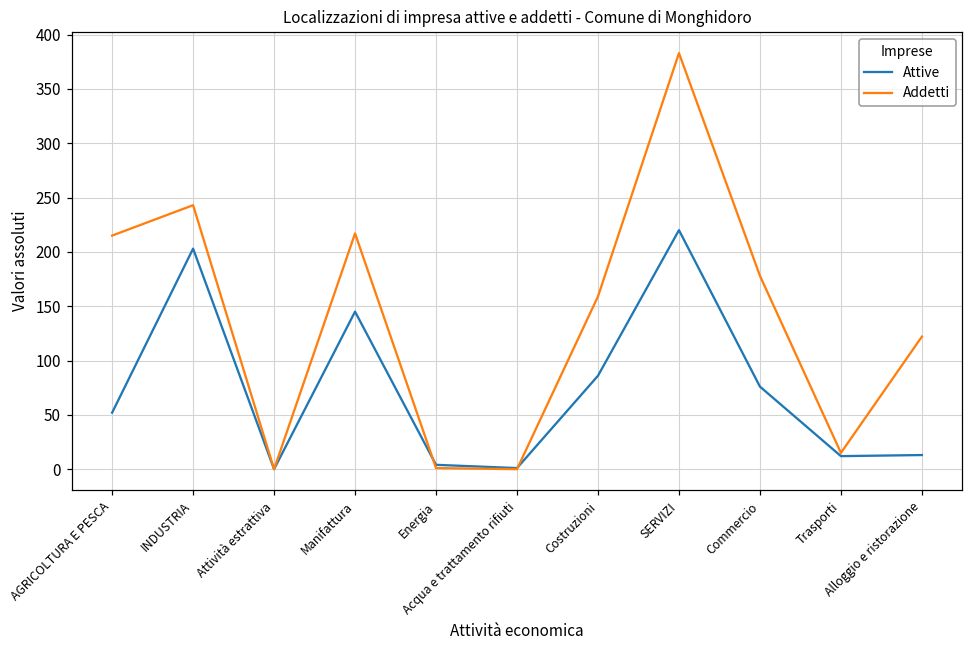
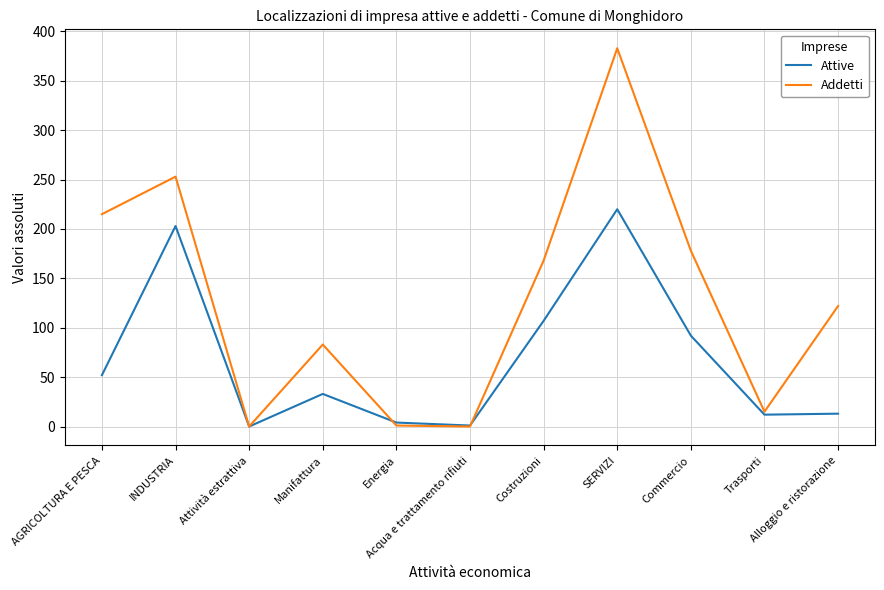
  {
    "Attive": {
      "AGRICOLTURA E PESCA": 50,
      "INDUSTRIA": 200,
-     "Manifattura": 150,
+     "Manifattura": 30,
      "Energia": 0,
-     "Costruzioni": 90,
+     "Costruzioni": 110,
      "SERVIZI": 220,
-     "Commercio": 80,
+     "Commercio": 90,
      "Trasporti": 10,
      "Alloggio e ristorazione": 10
    },
    "Addetti": {
      "AGRICOLTURA E PESCA": 220,
-     "INDUSTRIA": 240,
-     "Manifattura": 220,
+     "INDUSTRIA": 250,
+     "Manifattura": 80,
      "Energia": 0,
-     "Costruzioni": 160,
+     "Costruzioni": 170,
      "SERVIZI": 380,
      "Commercio": 180,
      "Trasporti": 20,
      "Alloggio e ristorazione": 120
    }
  }
